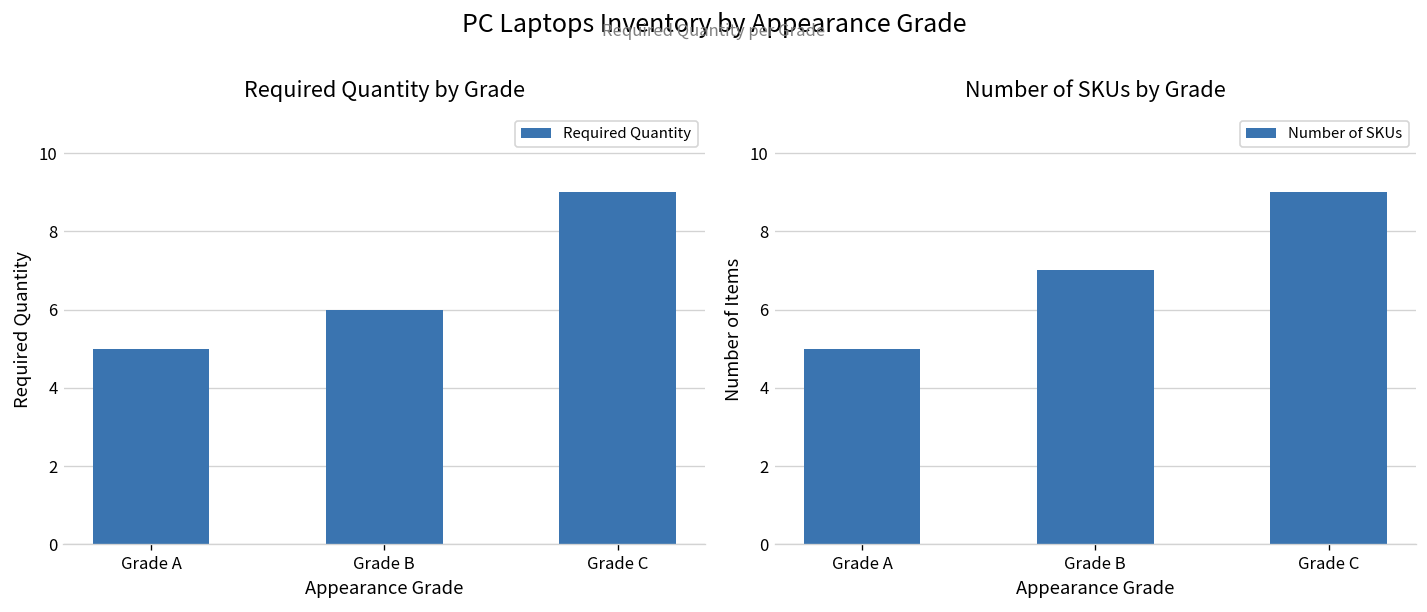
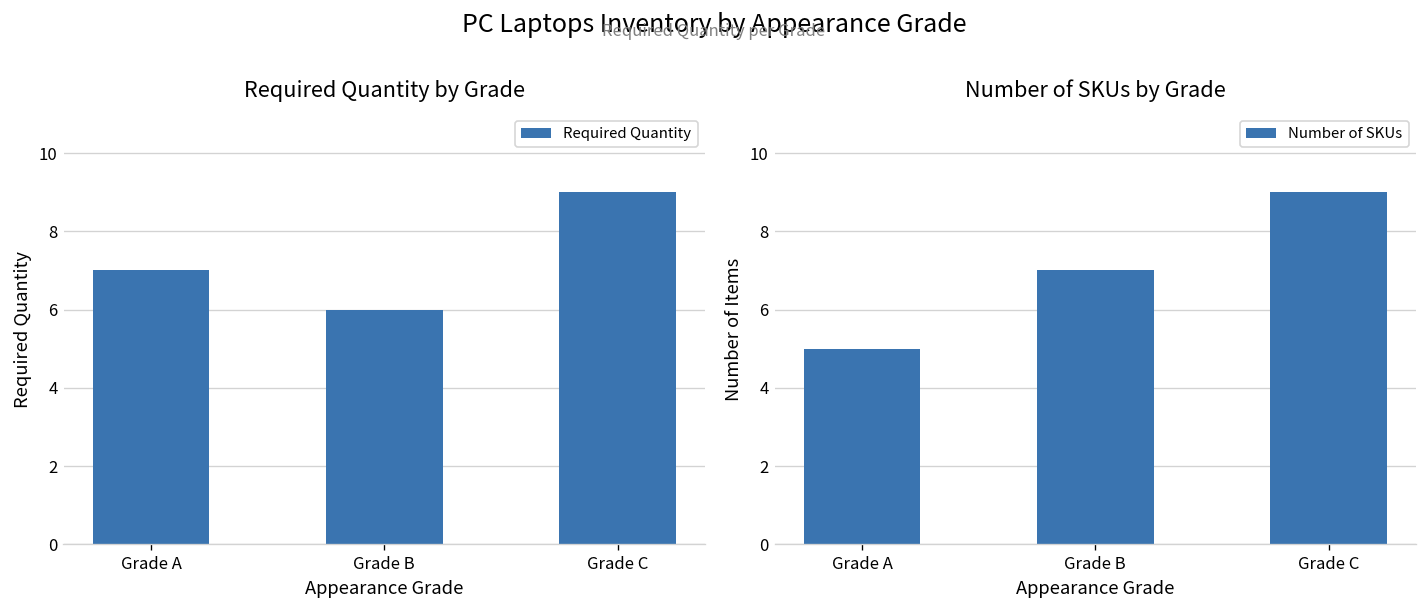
  {
    "Required Quantity by Grade": {
-     "Grade A": 5,
+     "Grade A": 7,
      "Grade B": 6,
      "Grade C": 9
    },
    "Number of SKUs by Grade": {
      "Grade A": 5.0,
      "Grade B": 7.0,
      "Grade C": 9.0
    }
  }
